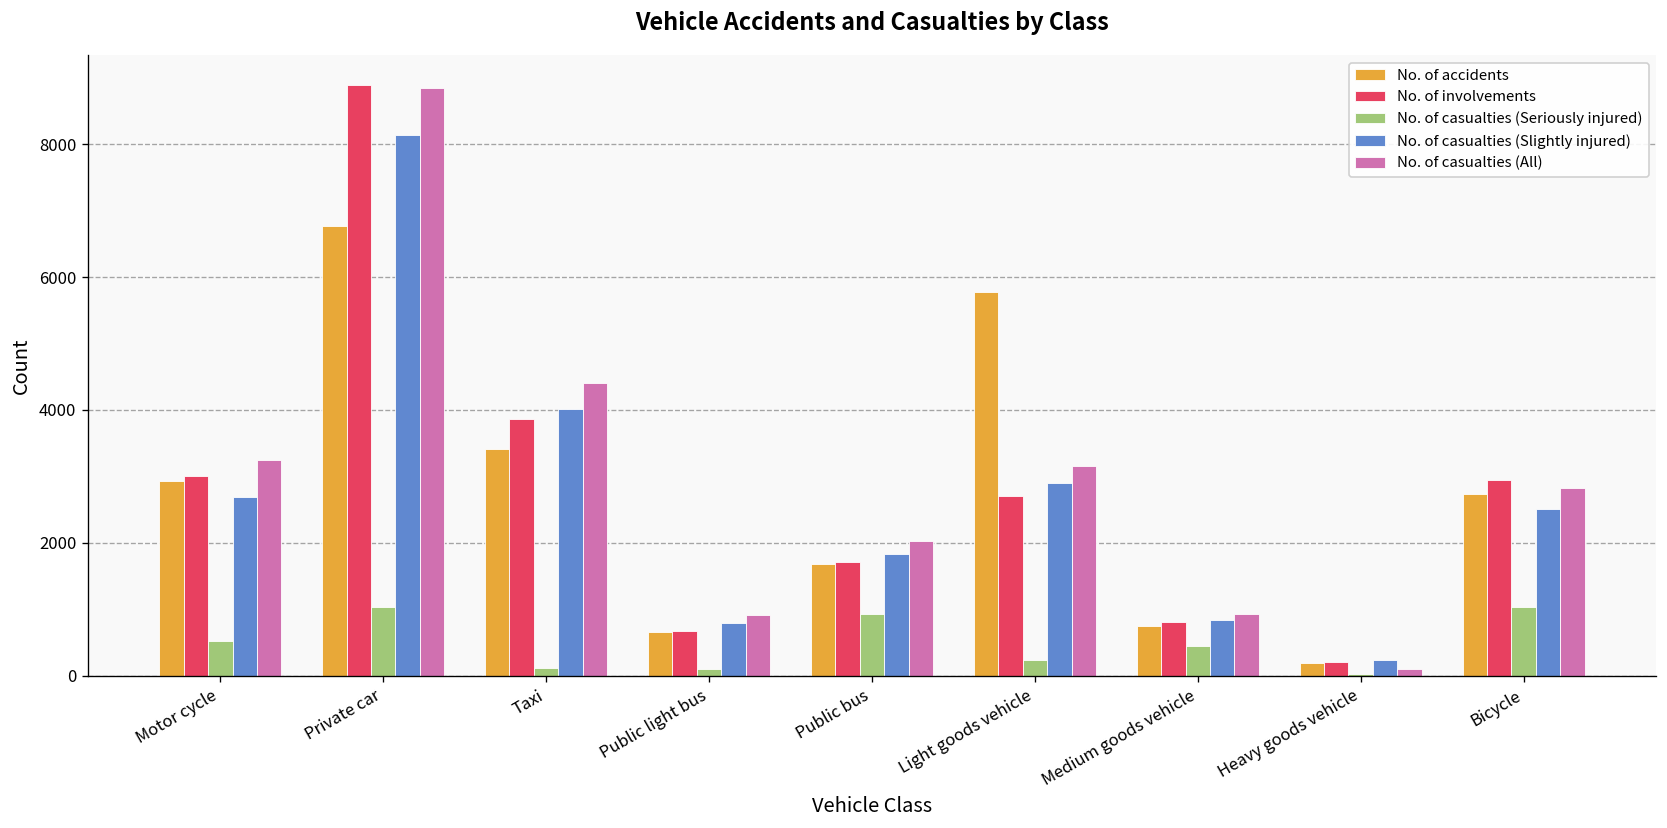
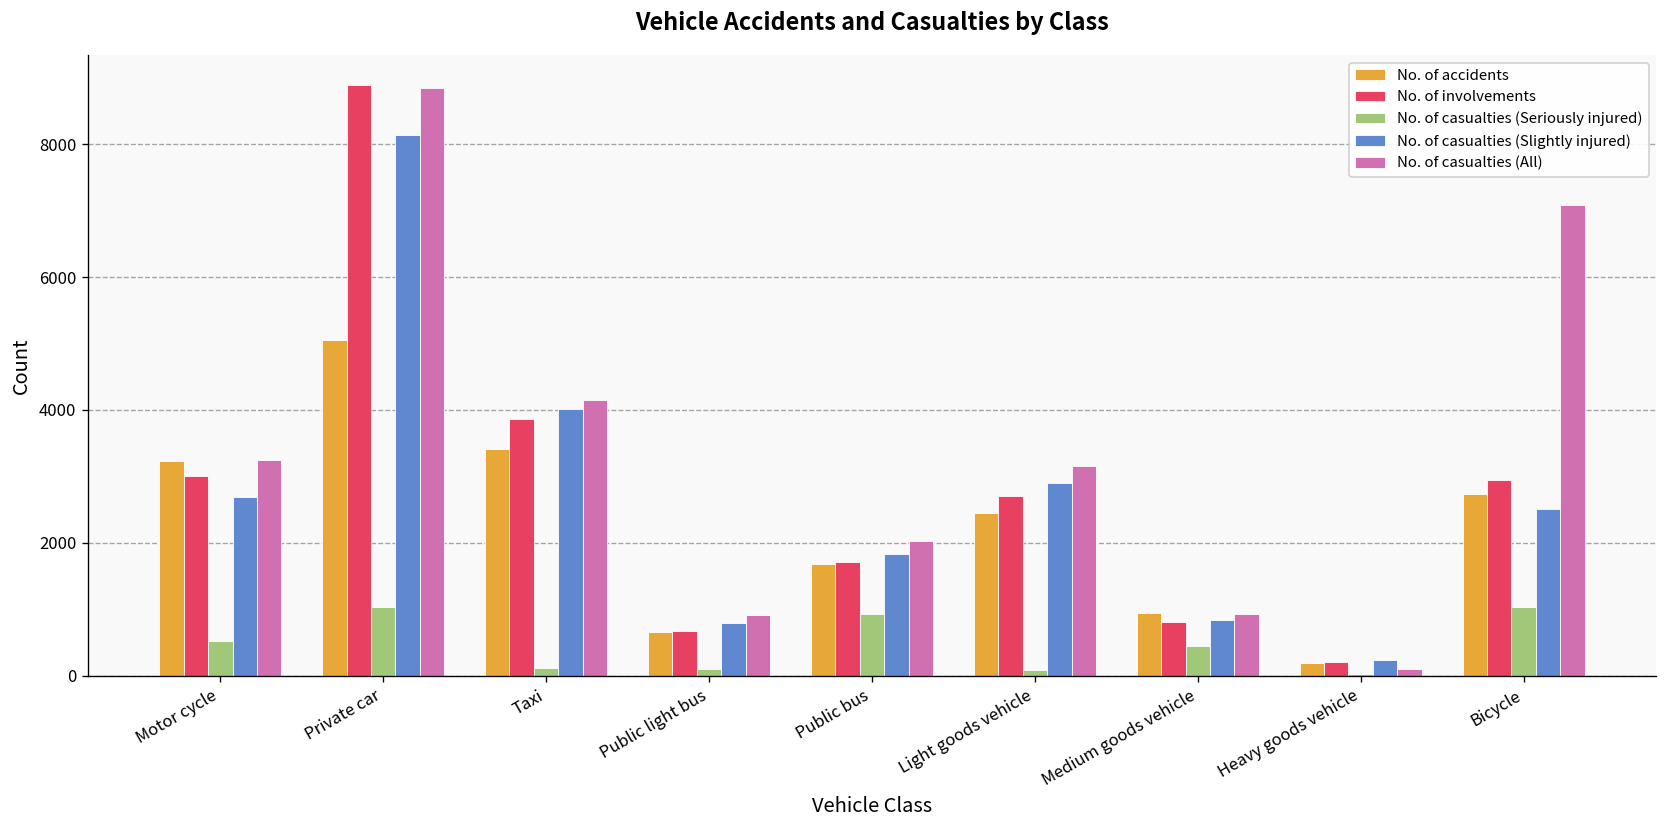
  {
    "No. of accidents": {
-     "Motor cycle": 2900,
-     "Private car": 6800,
+     "Motor cycle": 3200,
+     "Private car": 5100,
      "Taxi": 3400,
      "Public light bus": 700,
      "Public bus": 1700,
-     "Light goods vehicle": 5800,
-     "Medium goods vehicle": 700,
+     "Light goods vehicle": 2400,
+     "Medium goods vehicle": 900,
      "Heavy goods vehicle": 200,
      "Bicycle": 2700
    },
    "No. of involvements": {
      "Motor cycle": 3000,
      "Private car": 8900,
      "Taxi": 3900,
      "Public light bus": 700,
      "Public bus": 1700,
      "Light goods vehicle": 2700,
      "Medium goods vehicle": 800,
      "Heavy goods vehicle": 200,
      "Bicycle": 2900
    },
    "No. of casualties (Seriously injured)": {
      "Motor cycle": 500,
      "Private car": 1000,
      "Taxi": 100,
      "Public light bus": 100,
      "Public bus": 900,
-     "Light goods vehicle": 200,
+     "Light goods vehicle": 100,
      "Medium goods vehicle": 400,
      "Bicycle": 1000
    },
    "No. of casualties (Slightly injured)": {
      "Motor cycle": 2700,
      "Private car": 8100,
      "Taxi": 4000,
      "Public light bus": 800,
      "Public bus": 1800,
      "Light goods vehicle": 2900,
      "Medium goods vehicle": 800,
      "Heavy goods vehicle": 200,
      "Bicycle": 2500
    },
    "No. of casualties (All)": {
      "Motor cycle": 3200,
      "Private car": 8800,
-     "Taxi": 4400,
+     "Taxi": 4200,
      "Public light bus": 900,
      "Public bus": 2000,
      "Light goods vehicle": 3200,
      "Medium goods vehicle": 900,
      "Heavy goods vehicle": 100,
-     "Bicycle": 2800
+     "Bicycle": 7100
    }
  }
